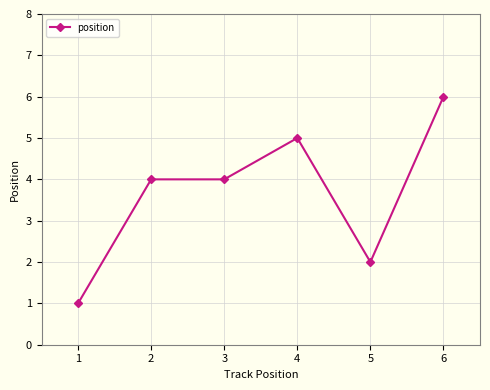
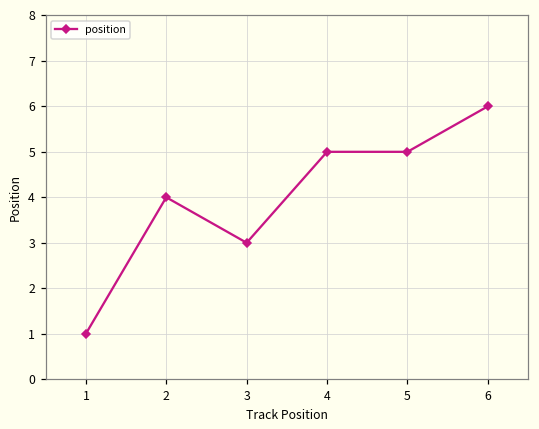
  {
    "1": 1,
    "2": 4,
-   "3": 4,
+   "3": 3,
    "4": 5,
-   "5": 2,
+   "5": 5,
    "6": 6
  }
